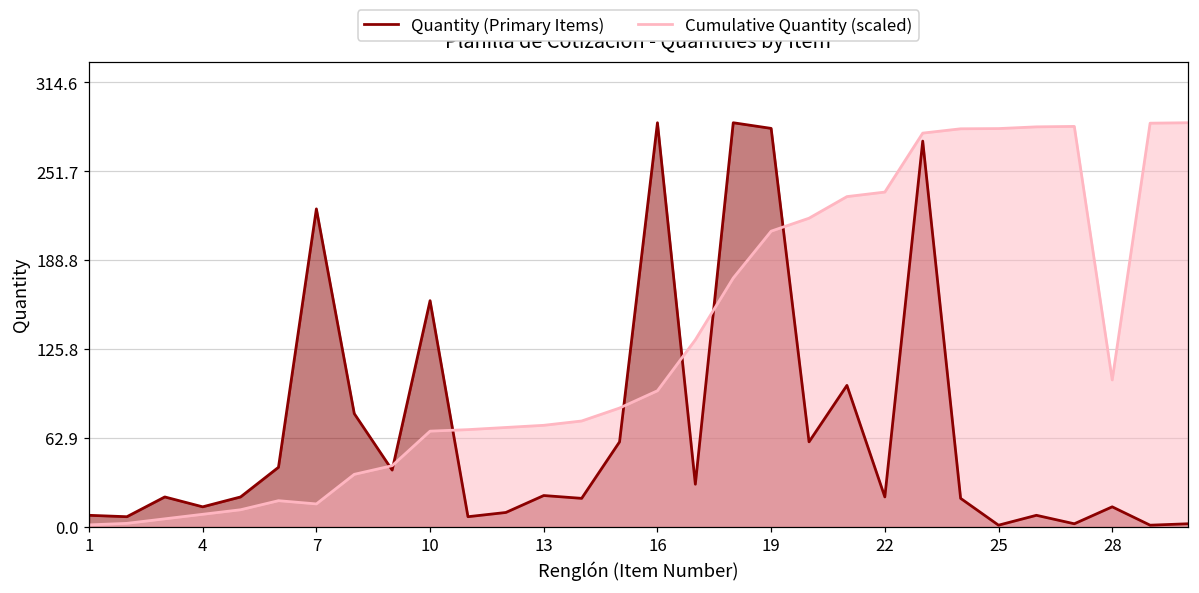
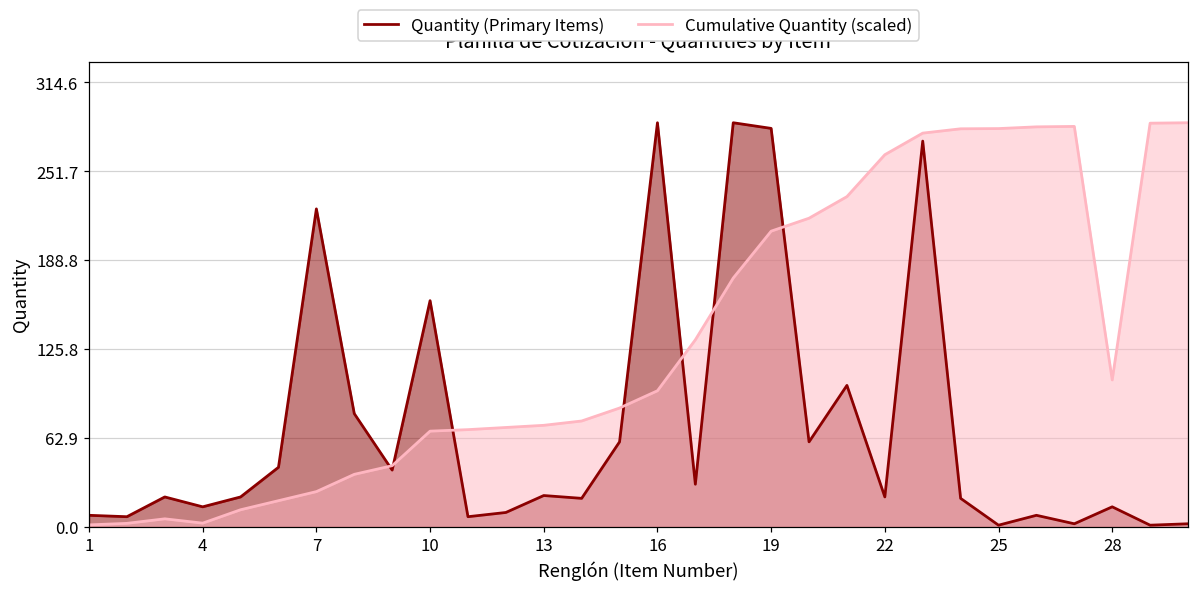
  {
    "Quantity (Primary Items)": {
      "1": 8,
      "4": 14,
      "7": 225,
      "10": 160,
      "13": 22,
      "16": 286,
      "19": 282,
      "22": 21,
      "25": 1,
      "28": 14
    },
    "Cumulative Quantity (scaled)": {
      "1": 1,
-     "4": 9,
-     "7": 16,
+     "4": 2,
+     "7": 25,
      "10": 68,
      "13": 72,
      "16": 96,
      "19": 209,
-     "22": 237,
+     "22": 263,
      "25": 282,
      "28": 104
    }
  }
